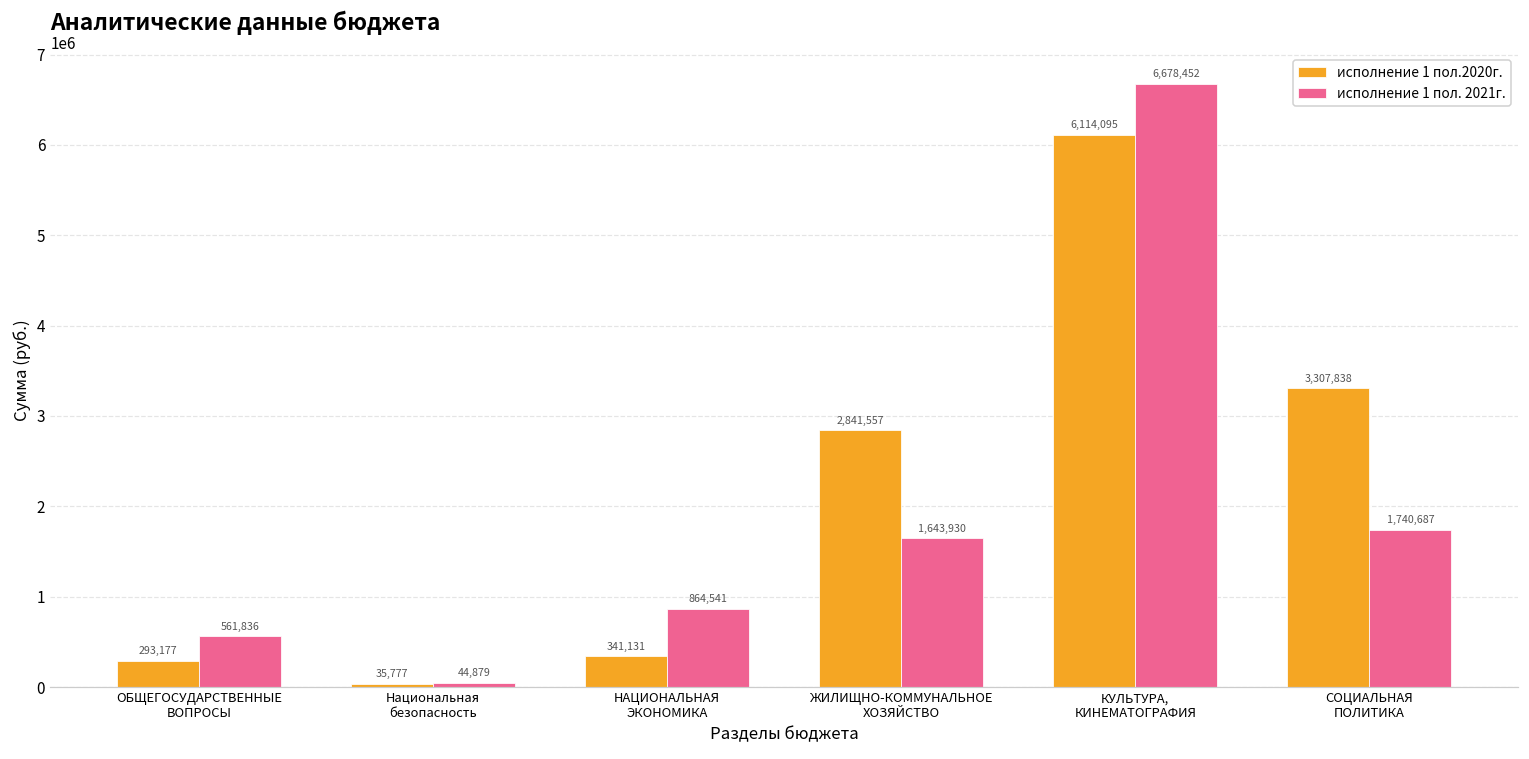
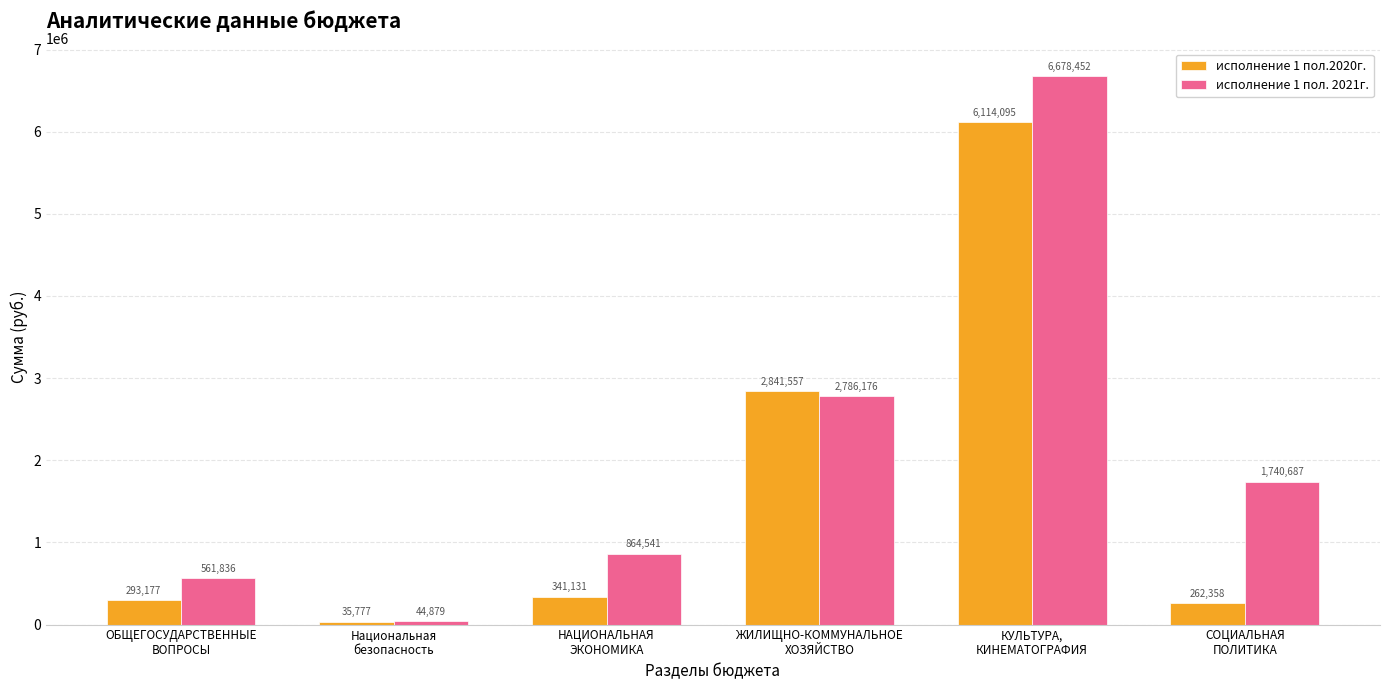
  {
    "исполнение 1 пол.2020г.": {
      "ОБЩЕГОСУДАРСТВЕННЫЕ ВОПРОСЫ": "293,177",
      "Национальная безопасность": "35,777",
      "НАЦИОНАЛЬНАЯ ЭКОНОМИКА": "341,131",
      "ЖИЛИЩНО-КОММУНАЛЬНОЕ ХОЗЯЙСТВО": "2,841,557",
      "КУЛЬТУРА, КИНЕМАТОГРАФИЯ": "6,114,095",
-     "СОЦИАЛЬНАЯ ПОЛИТИКА": "3,307,838"
+     "СОЦИАЛЬНАЯ ПОЛИТИКА": "262,358"
    },
    "исполнение 1 пол. 2021г.": {
      "ОБЩЕГОСУДАРСТВЕННЫЕ ВОПРОСЫ": "561,836",
      "Национальная безопасность": "44,879",
      "НАЦИОНАЛЬНАЯ ЭКОНОМИКА": "864,541",
-     "ЖИЛИЩНО-КОММУНАЛЬНОЕ ХОЗЯЙСТВО": "1,643,930",
+     "ЖИЛИЩНО-КОММУНАЛЬНОЕ ХОЗЯЙСТВО": "2,786,176",
      "КУЛЬТУРА, КИНЕМАТОГРАФИЯ": "6,678,452",
      "СОЦИАЛЬНАЯ ПОЛИТИКА": "1,740,687"
    }
  }
